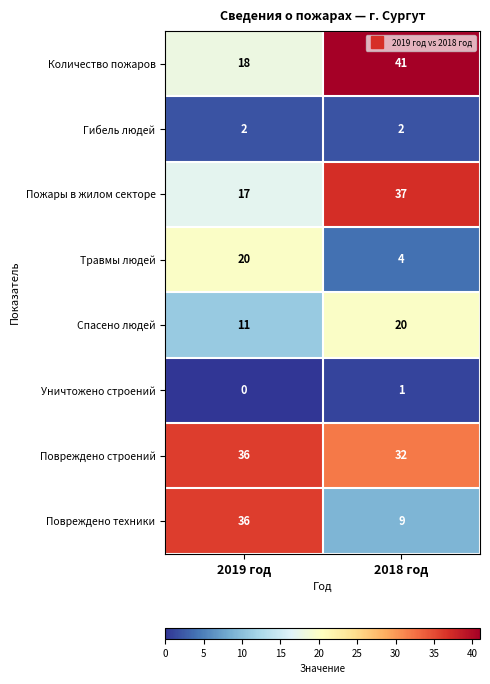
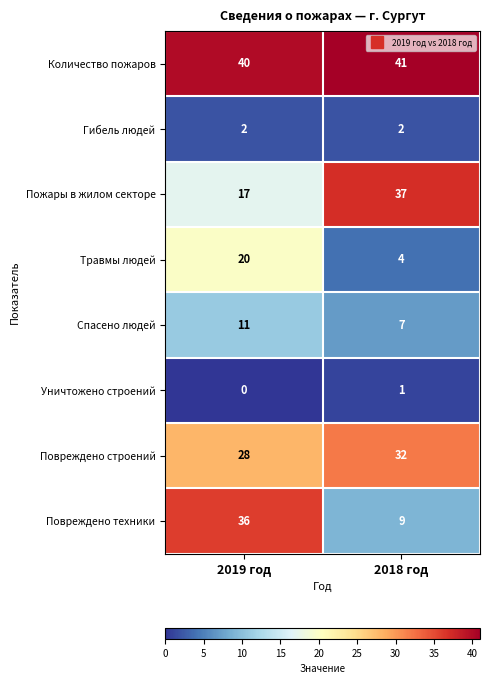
  {
    "Количество пожаров": {
-     "2019 год": 18,
+     "2019 год": 40,
      "2018 год": 41
    },
    "Гибель людей": {
      "2019 год": 2,
      "2018 год": 2
    },
    "Пожары в жилом секторе": {
      "2019 год": 17,
      "2018 год": 37
    },
    "Травмы людей": {
      "2019 год": 20,
      "2018 год": 4
    },
    "Спасено людей": {
      "2019 год": 11,
-     "2018 год": 20
+     "2018 год": 7
    },
    "Уничтожено строений": {
      "2019 год": 0,
      "2018 год": 1
    },
    "Повреждено строений": {
-     "2019 год": 36,
+     "2019 год": 28,
      "2018 год": 32
    },
    "Повреждено техники": {
      "2019 год": 36,
      "2018 год": 9
    }
  }
